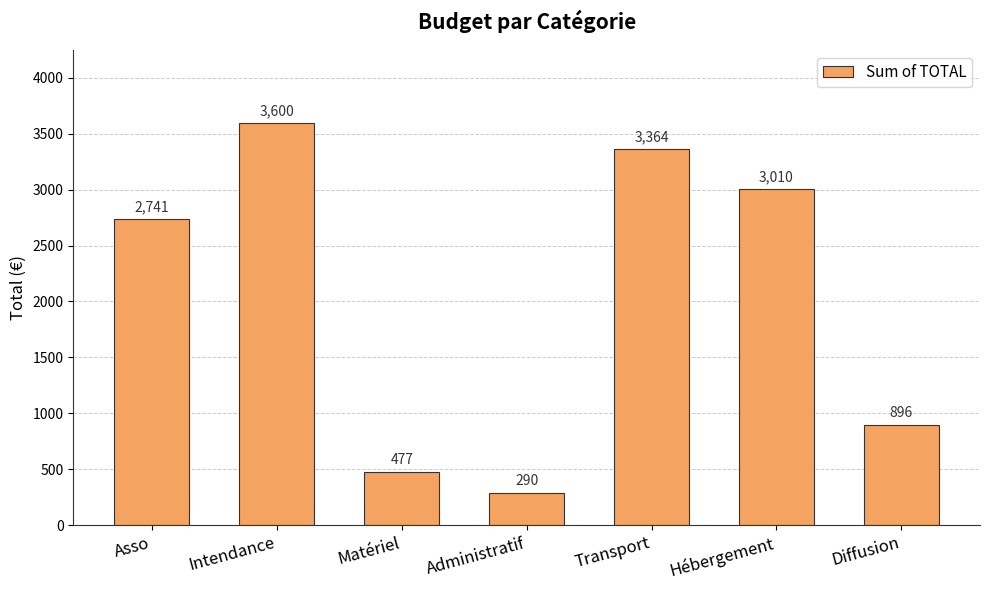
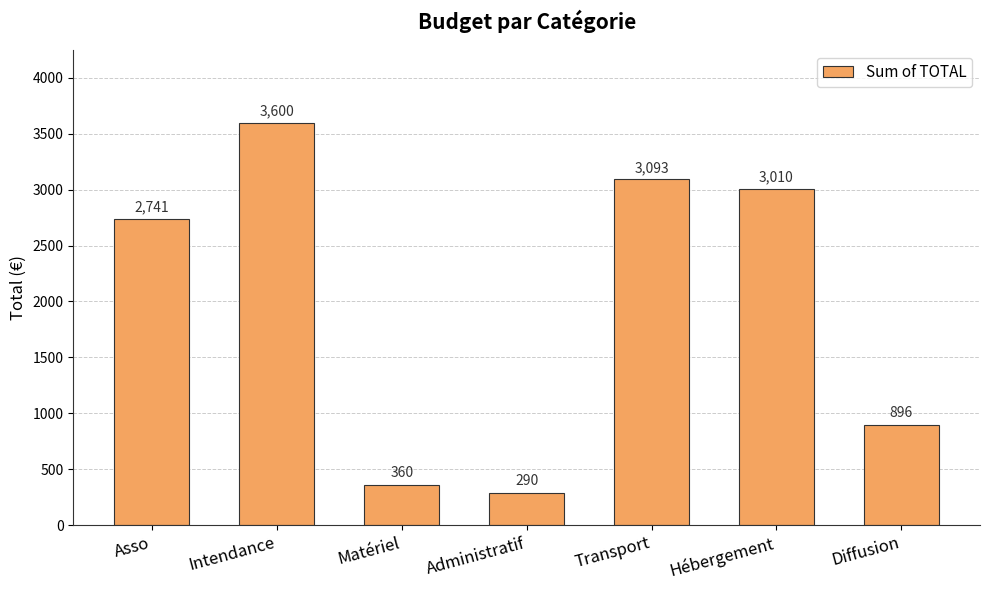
  {
    "Asso": "2,741",
    "Intendance": "3,600",
-   "Matériel": "477",
+   "Matériel": "360",
    "Administratif": "290",
-   "Transport": "3,364",
+   "Transport": "3,093",
    "Hébergement": "3,010",
    "Diffusion": "896"
  }
